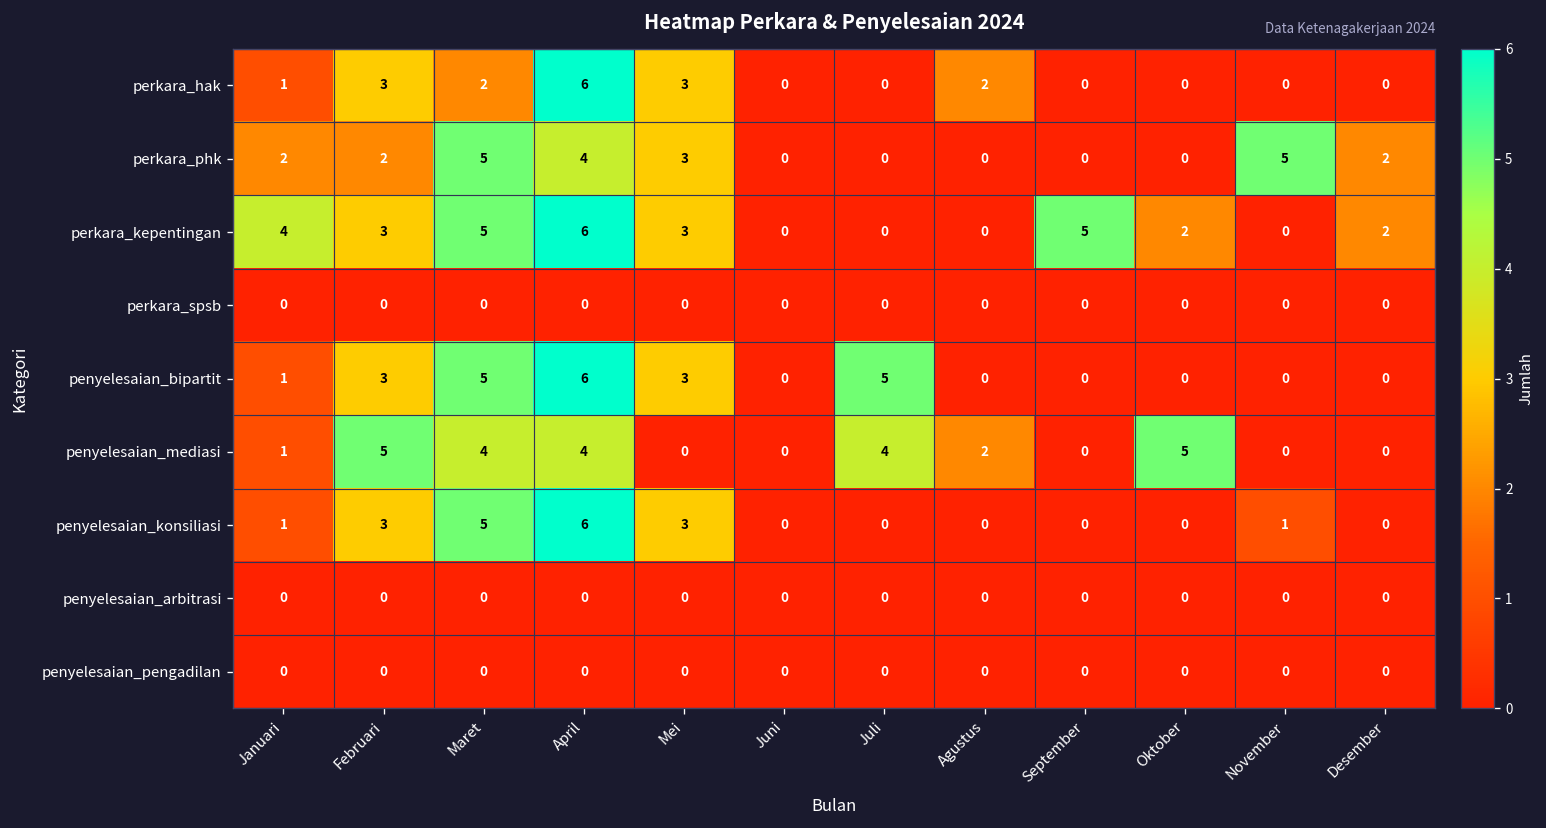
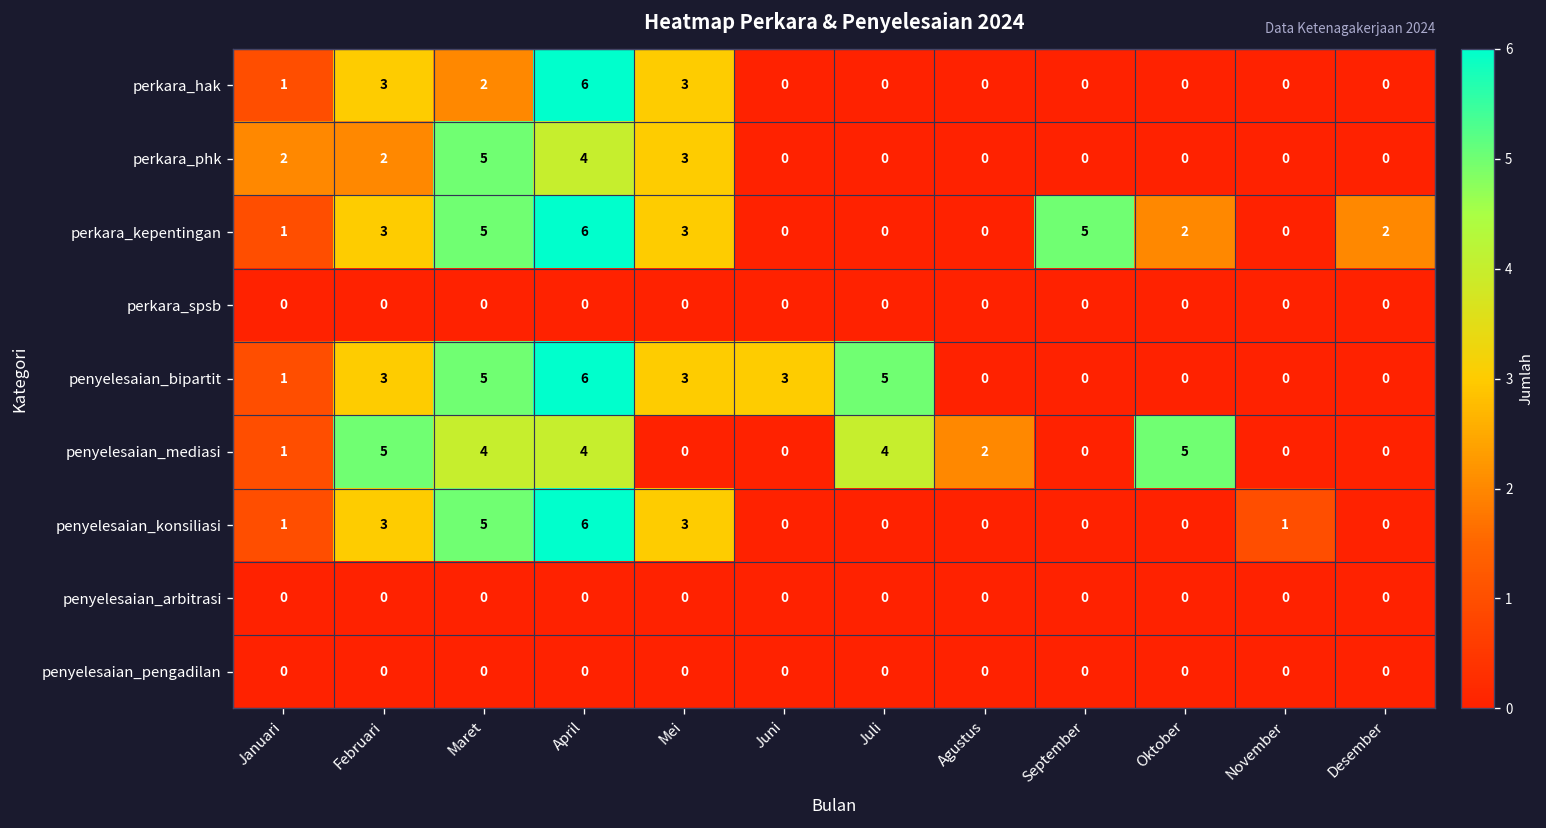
  {
    "perkara_hak": {
      "Januari": 1,
      "Februari": 3,
      "Maret": 2,
      "April": 6,
      "Mei": 3,
      "Juni": 0,
      "Juli": 0,
-     "Agustus": 2,
+     "Agustus": 0,
      "September": 0,
      "Oktober": 0,
      "November": 0,
      "Desember": 0
    },
    "perkara_phk": {
      "Januari": 2,
      "Februari": 2,
      "Maret": 5,
      "April": 4,
      "Mei": 3,
      "Juni": 0,
      "Juli": 0,
      "Agustus": 0,
      "September": 0,
      "Oktober": 0,
-     "November": 5,
-     "Desember": 2
+     "November": 0,
+     "Desember": 0
    },
    "perkara_kepentingan": {
-     "Januari": 4,
+     "Januari": 1,
      "Februari": 3,
      "Maret": 5,
      "April": 6,
      "Mei": 3,
      "Juni": 0,
      "Juli": 0,
      "Agustus": 0,
      "September": 5,
      "Oktober": 2,
      "November": 0,
      "Desember": 2
    },
    "perkara_spsb": {
      "Januari": 0,
      "Februari": 0,
      "Maret": 0,
      "April": 0,
      "Mei": 0,
      "Juni": 0,
      "Juli": 0,
      "Agustus": 0,
      "September": 0,
      "Oktober": 0,
      "November": 0,
      "Desember": 0
    },
    "penyelesaian_bipartit": {
      "Januari": 1,
      "Februari": 3,
      "Maret": 5,
      "April": 6,
      "Mei": 3,
-     "Juni": 0,
+     "Juni": 3,
      "Juli": 5,
      "Agustus": 0,
      "September": 0,
      "Oktober": 0,
      "November": 0,
      "Desember": 0
    },
    "penyelesaian_mediasi": {
      "Januari": 1,
      "Februari": 5,
      "Maret": 4,
      "April": 4,
      "Mei": 0,
      "Juni": 0,
      "Juli": 4,
      "Agustus": 2,
      "September": 0,
      "Oktober": 5,
      "November": 0,
      "Desember": 0
    },
    "penyelesaian_konsiliasi": {
      "Januari": 1,
      "Februari": 3,
      "Maret": 5,
      "April": 6,
      "Mei": 3,
      "Juni": 0,
      "Juli": 0,
      "Agustus": 0,
      "September": 0,
      "Oktober": 0,
      "November": 1,
      "Desember": 0
    },
    "penyelesaian_arbitrasi": {
      "Januari": 0,
      "Februari": 0,
      "Maret": 0,
      "April": 0,
      "Mei": 0,
      "Juni": 0,
      "Juli": 0,
      "Agustus": 0,
      "September": 0,
      "Oktober": 0,
      "November": 0,
      "Desember": 0
    },
    "penyelesaian_pengadilan": {
      "Januari": 0,
      "Februari": 0,
      "Maret": 0,
      "April": 0,
      "Mei": 0,
      "Juni": 0,
      "Juli": 0,
      "Agustus": 0,
      "September": 0,
      "Oktober": 0,
      "November": 0,
      "Desember": 0
    }
  }
